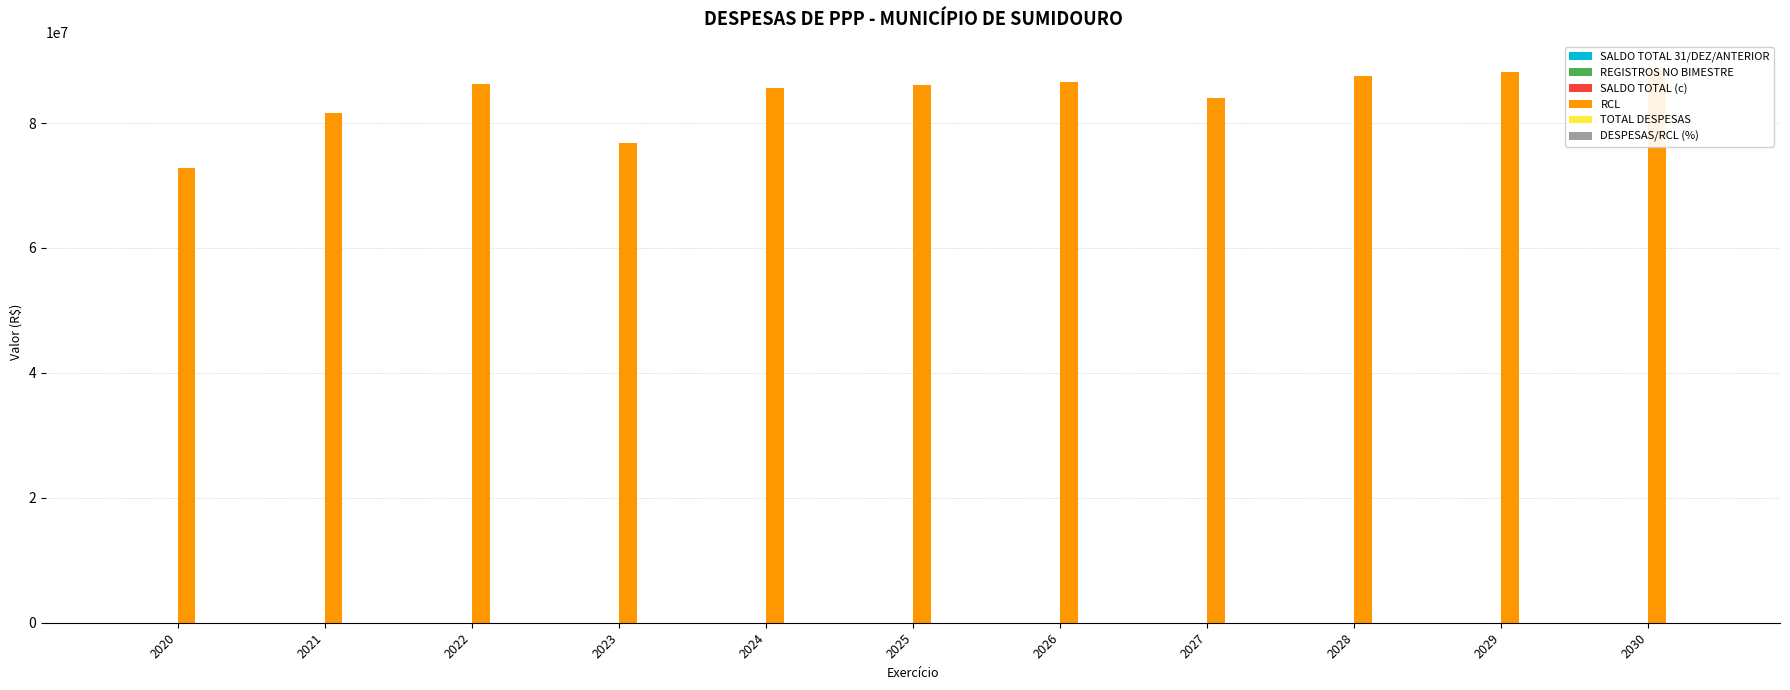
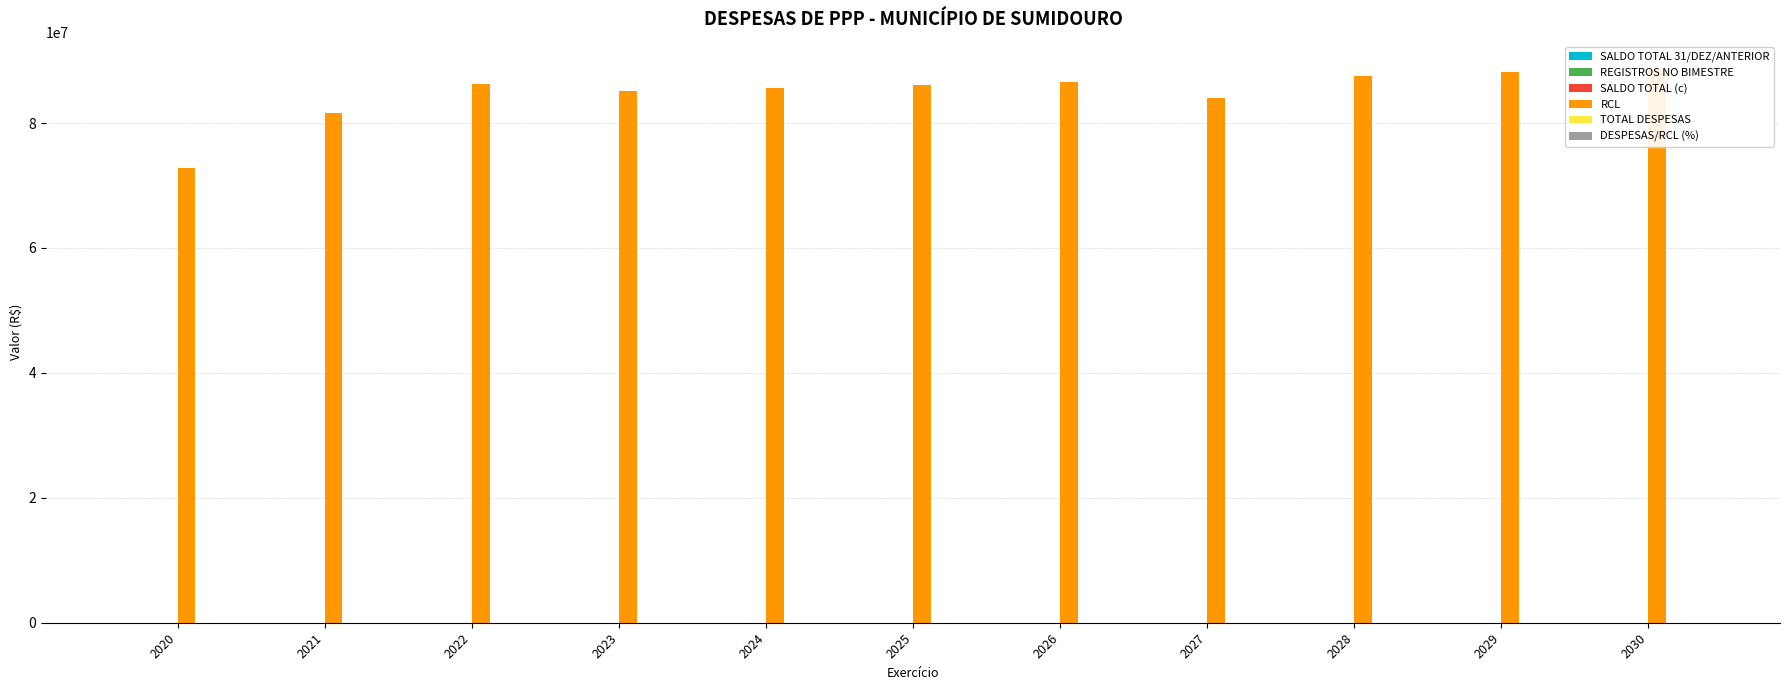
  {
    "SALDO TOTAL 31/DEZ/ANTERIOR": {
      "2020": 0,
      "2021": 0,
      "2022": 0,
      "2023": 0,
      "2024": 0,
      "2025": 0,
      "2026": 0,
      "2027": 0,
      "2028": 0,
      "2029": 0,
      "2030": 0
    },
    "REGISTROS NO BIMESTRE": {
      "2020": 0,
      "2021": 0,
      "2022": 0,
      "2023": 0,
      "2024": 0,
      "2025": 0,
      "2026": 0,
      "2027": 0,
      "2028": 0,
      "2029": 0,
      "2030": 0
    },
    "SALDO TOTAL (c)": {
      "2020": 0,
      "2021": 0,
      "2022": 0,
      "2023": 0,
      "2024": 0,
      "2025": 0,
      "2026": 0,
      "2027": 0,
      "2028": 0,
      "2029": 0,
      "2030": 0
    },
    "RCL": {
      "2020": 73000000,
      "2021": 82000000,
      "2022": 86000000,
-     "2023": 77000000,
+     "2023": 85000000,
      "2024": 86000000,
      "2025": 86000000,
      "2026": 87000000,
      "2027": 84000000,
      "2028": 88000000,
      "2029": 88000000
    },
    "TOTAL DESPESAS": {
      "2020": 0,
      "2021": 0,
      "2022": 0,
      "2023": 0,
      "2024": 0,
      "2025": 0,
      "2026": 0,
      "2027": 0,
      "2028": 0,
      "2029": 0,
      "2030": 0
    },
    "DESPESAS/RCL (%)": {
      "2020": 0,
      "2021": 0,
      "2022": 0,
      "2023": 0,
      "2024": 0,
      "2025": 0,
      "2026": 0,
      "2027": 0,
      "2028": 0,
      "2029": 0,
      "2030": 0
    }
  }
